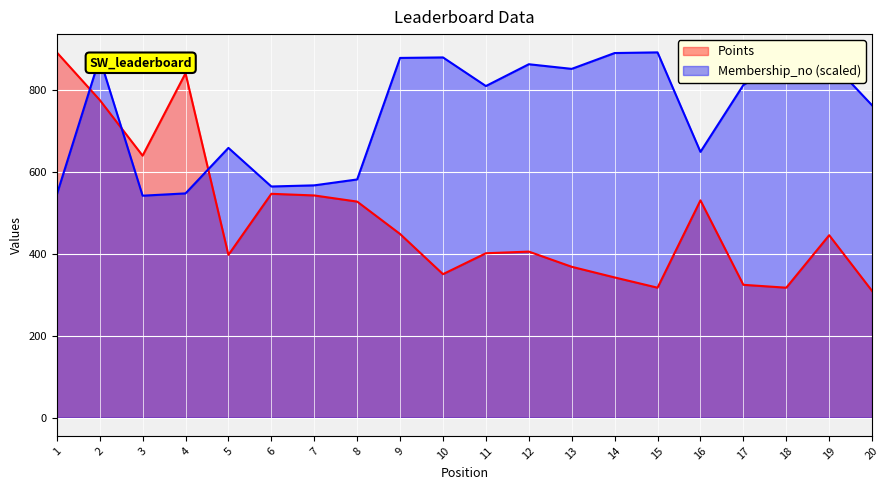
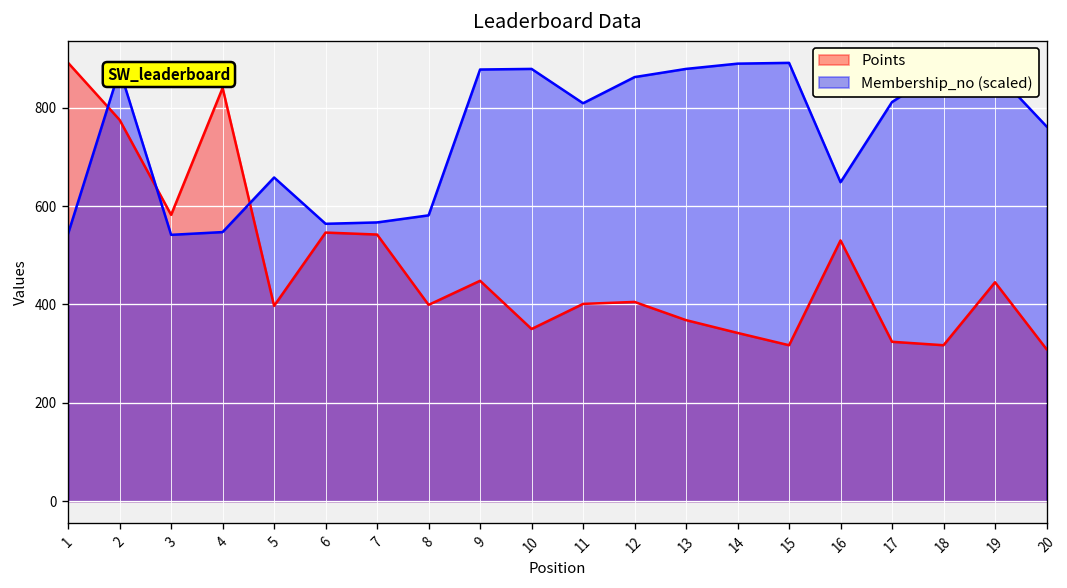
  {
    "Points": {
      "1": 890,
      "2": 780,
-     "3": 640,
+     "3": 580,
      "4": 840,
      "5": 400,
      "6": 550,
      "7": 540,
-     "8": 530,
+     "8": 400,
      "9": 450,
      "10": 350,
      "11": 400,
      "12": 410,
      "13": 370,
      "14": 340,
      "15": 320,
      "16": 530,
      "17": 320,
      "18": 320,
      "19": 450,
      "20": 310
    },
    "Membership_no (scaled)": {
      "1": 540,
      "3": 540,
      "4": 550,
      "5": 660,
      "6": 560,
      "7": 570,
      "8": 580,
      "9": 880,
      "10": 880,
      "11": 810,
      "12": 860,
-     "13": 850,
+     "13": 880,
      "14": 890,
      "15": 890,
      "16": 650,
      "17": 810,
      "20": 760
    }
  }
